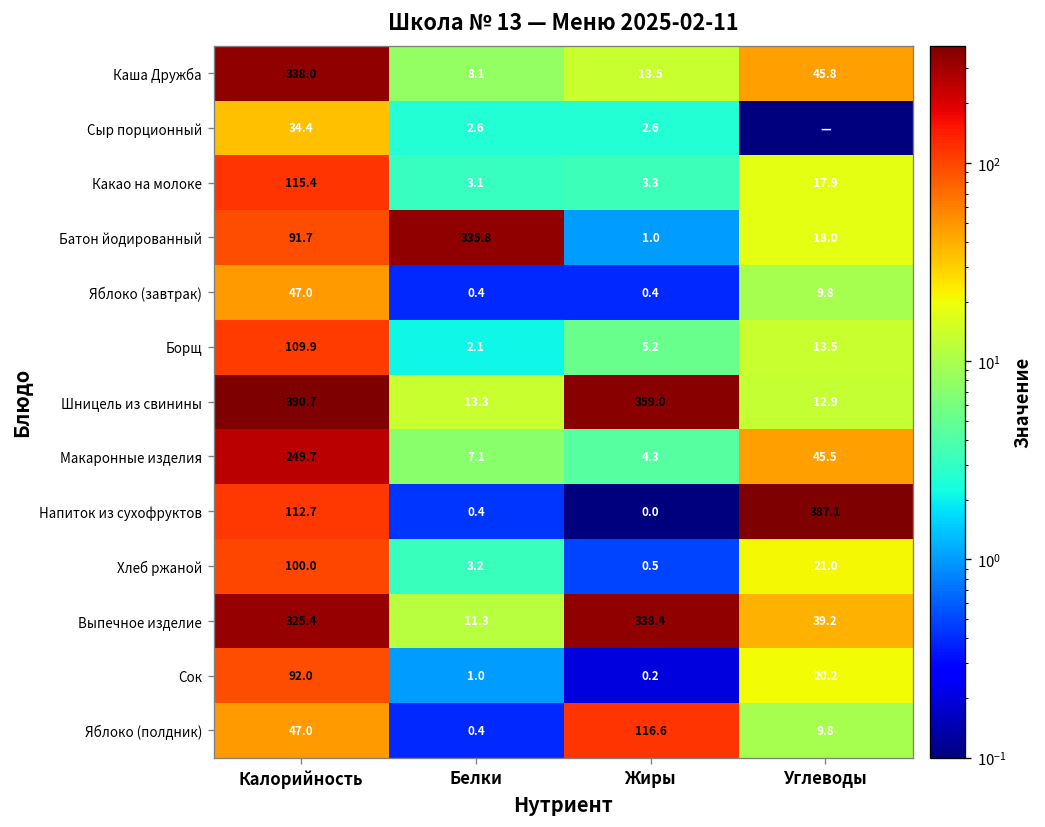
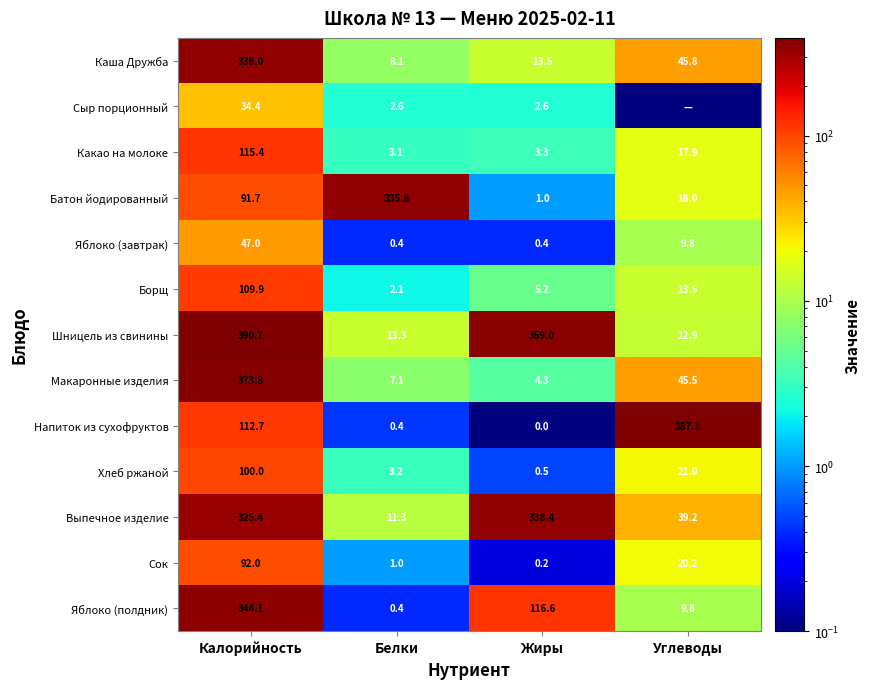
  {
    "Каша Дружба": {
      "Калорийность": 338.0,
      "Белки": 8.1,
      "Жиры": 13.5,
      "Углеводы": 45.8
    },
    "Сыр порционный": {
      "Калорийность": 34.4,
      "Белки": 2.6,
      "Жиры": 2.6
    },
    "Какао на молоке": {
      "Калорийность": 115.4,
      "Белки": 3.1,
      "Жиры": 3.3,
      "Углеводы": 17.9
    },
    "Батон йодированный": {
      "Калорийность": 91.7,
      "Белки": 335.8,
      "Жиры": 1.0,
      "Углеводы": 18.0
    },
    "Яблоко (завтрак)": {
      "Калорийность": 47.0,
      "Белки": 0.4,
      "Жиры": 0.4,
      "Углеводы": 9.8
    },
    "Борщ": {
      "Калорийность": 109.9,
      "Белки": 2.1,
      "Жиры": 5.2,
      "Углеводы": 13.5
    },
    "Шницель из свинины": {
      "Калорийность": 390.7,
      "Белки": 13.3,
      "Жиры": 359.0,
      "Углеводы": 12.9
    },
    "Макаронные изделия": {
-     "Калорийность": 249.7,
+     "Калорийность": 373.8,
      "Белки": 7.1,
      "Жиры": 4.3,
      "Углеводы": 45.5
    },
    "Напиток из сухофруктов": {
      "Калорийность": 112.7,
      "Белки": 0.4,
      "Жиры": 0.0,
      "Углеводы": 387.1
    },
    "Хлеб ржаной": {
      "Калорийность": 100.0,
      "Белки": 3.2,
      "Жиры": 0.5,
      "Углеводы": 21.0
    },
    "Выпечное изделие": {
      "Калорийность": 325.4,
      "Белки": 11.3,
      "Жиры": 338.4,
      "Углеводы": 39.2
    },
    "Сок": {
      "Калорийность": 92.0,
      "Белки": 1.0,
      "Жиры": 0.2,
      "Углеводы": 20.2
    },
    "Яблоко (полдник)": {
-     "Калорийность": 47.0,
+     "Калорийность": 344.1,
      "Белки": 0.4,
      "Жиры": 116.6,
      "Углеводы": 9.8
    }
  }
